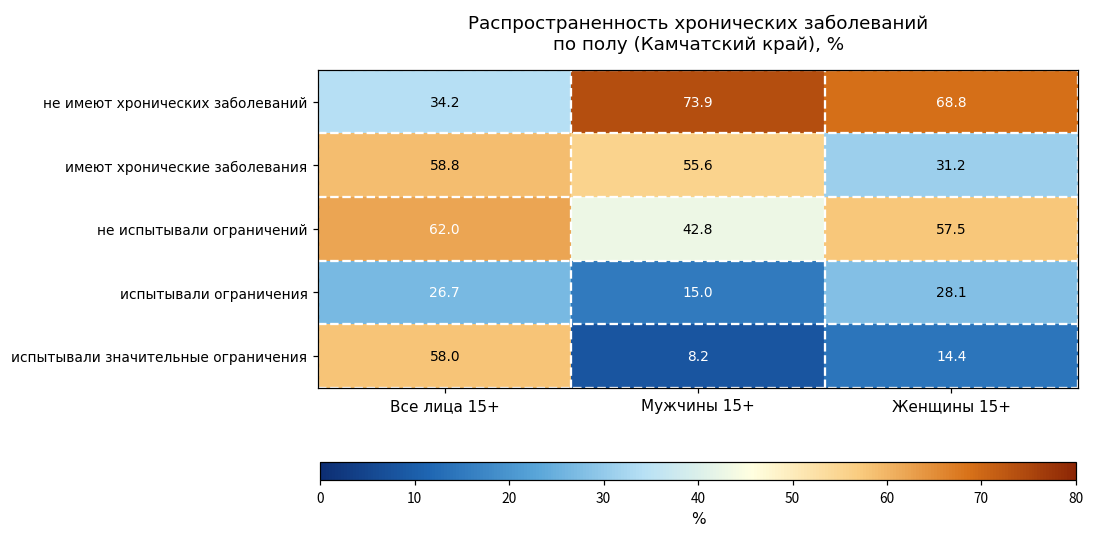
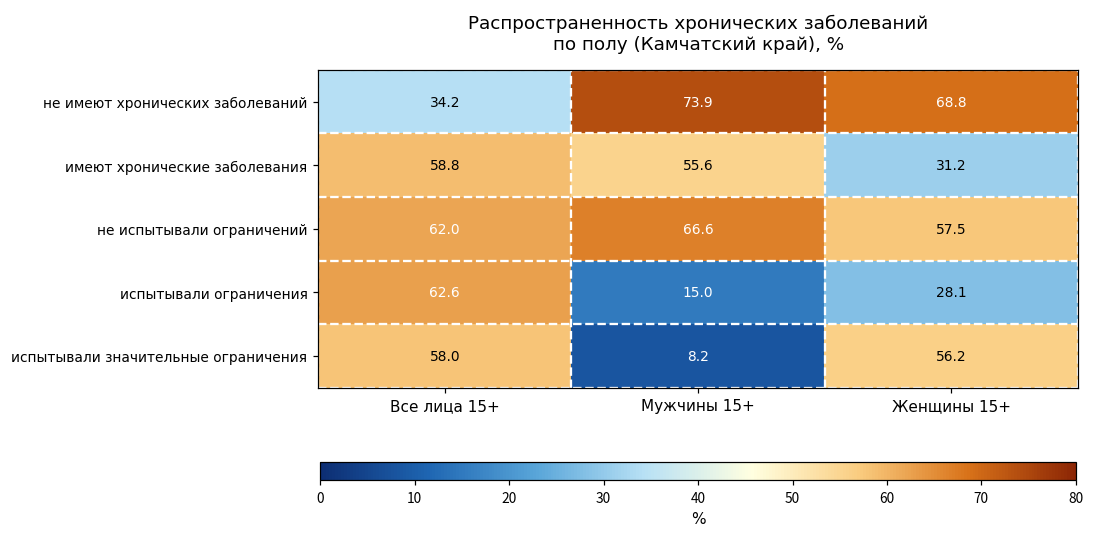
  {
    "не имеют хронических заболеваний": {
      "Все лица 15+": 34.2,
      "Мужчины 15+": 73.9,
      "Женщины 15+": 68.8
    },
    "имеют хронические заболевания": {
      "Все лица 15+": 58.8,
      "Мужчины 15+": 55.6,
      "Женщины 15+": 31.2
    },
    "не испытывали ограничений": {
      "Все лица 15+": 62.0,
-     "Мужчины 15+": 42.8,
+     "Мужчины 15+": 66.6,
      "Женщины 15+": 57.5
    },
    "испытывали ограничения": {
-     "Все лица 15+": 26.7,
+     "Все лица 15+": 62.6,
      "Мужчины 15+": 15.0,
      "Женщины 15+": 28.1
    },
    "испытывали значительные ограничения": {
      "Все лица 15+": 58.0,
      "Мужчины 15+": 8.2,
-     "Женщины 15+": 14.4
+     "Женщины 15+": 56.2
    }
  }
